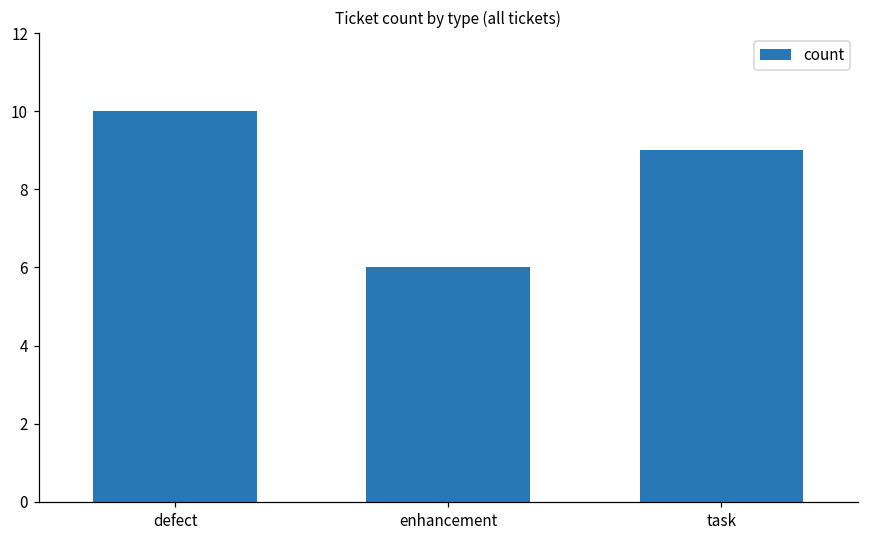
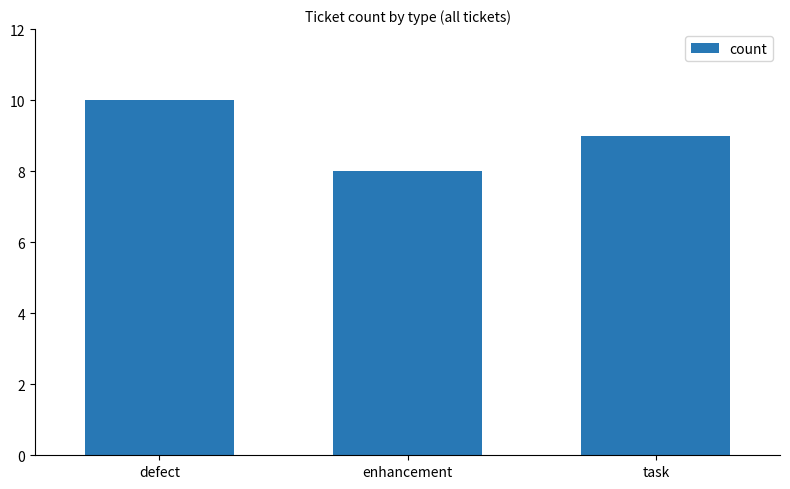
  {
    "defect": 10,
-   "enhancement": 6,
+   "enhancement": 8,
    "task": 9
  }
